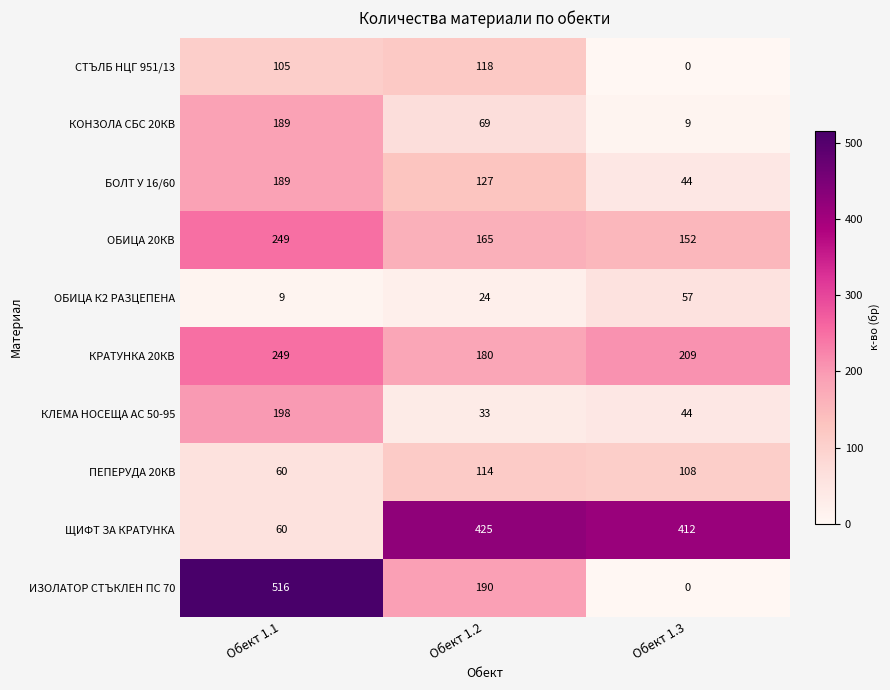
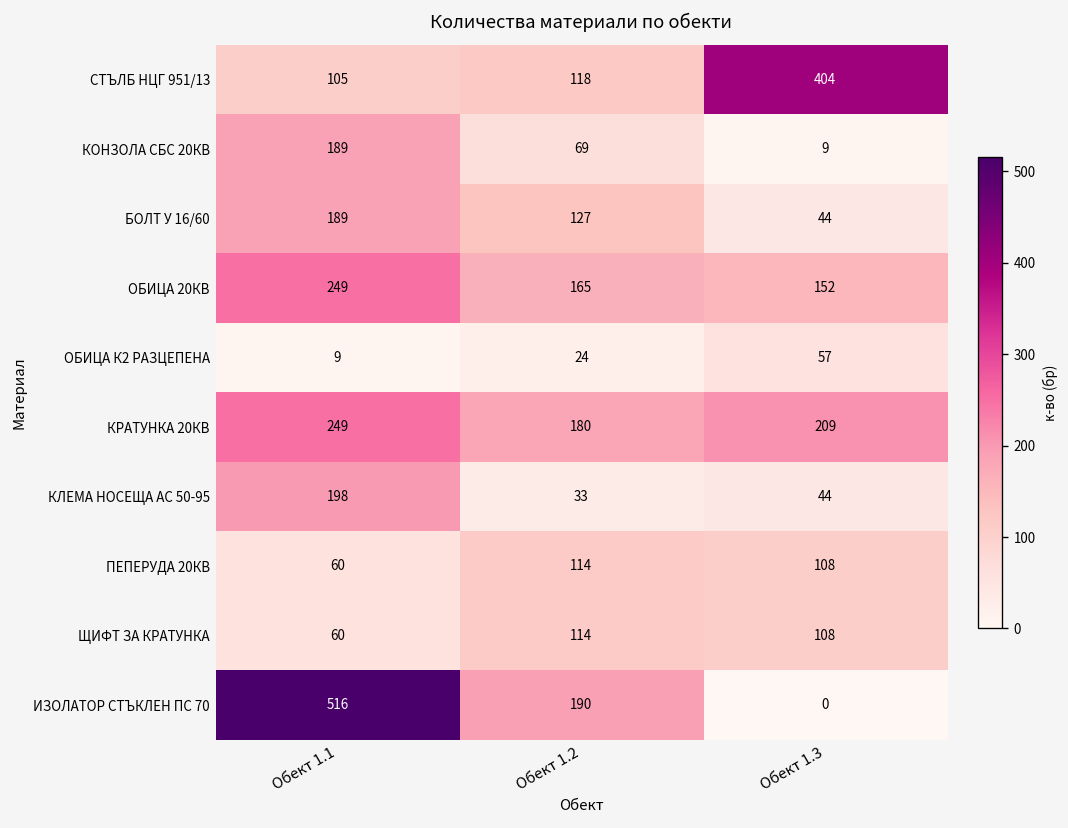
  {
    "СТЪЛБ НЦГ 951/13": {
      "Обект 1.1": 105,
      "Обект 1.2": 118,
-     "Обект 1.3": 0
+     "Обект 1.3": 404
    },
    "КОНЗОЛА СБС 20КВ": {
      "Обект 1.1": 189,
      "Обект 1.2": 69,
      "Обект 1.3": 9
    },
    "БОЛТ У 16/60": {
      "Обект 1.1": 189,
      "Обект 1.2": 127,
      "Обект 1.3": 44
    },
    "ОБИЦА 20КВ": {
      "Обект 1.1": 249,
      "Обект 1.2": 165,
      "Обект 1.3": 152
    },
    "ОБИЦА К2 РАЗЦЕПЕНА": {
      "Обект 1.1": 9,
      "Обект 1.2": 24,
      "Обект 1.3": 57
    },
    "КРАТУНКА 20КВ": {
      "Обект 1.1": 249,
      "Обект 1.2": 180,
      "Обект 1.3": 209
    },
    "КЛЕМА НОСЕЩА АС 50-95": {
      "Обект 1.1": 198,
      "Обект 1.2": 33,
      "Обект 1.3": 44
    },
    "ПЕПЕРУДА 20КВ": {
      "Обект 1.1": 60,
      "Обект 1.2": 114,
      "Обект 1.3": 108
    },
    "ЩИФТ ЗА КРАТУНКА": {
      "Обект 1.1": 60,
-     "Обект 1.2": 425,
-     "Обект 1.3": 412
+     "Обект 1.2": 114,
+     "Обект 1.3": 108
    },
    "ИЗОЛАТОР СТЪКЛЕН ПС 70": {
      "Обект 1.1": 516,
      "Обект 1.2": 190,
      "Обект 1.3": 0
    }
  }
